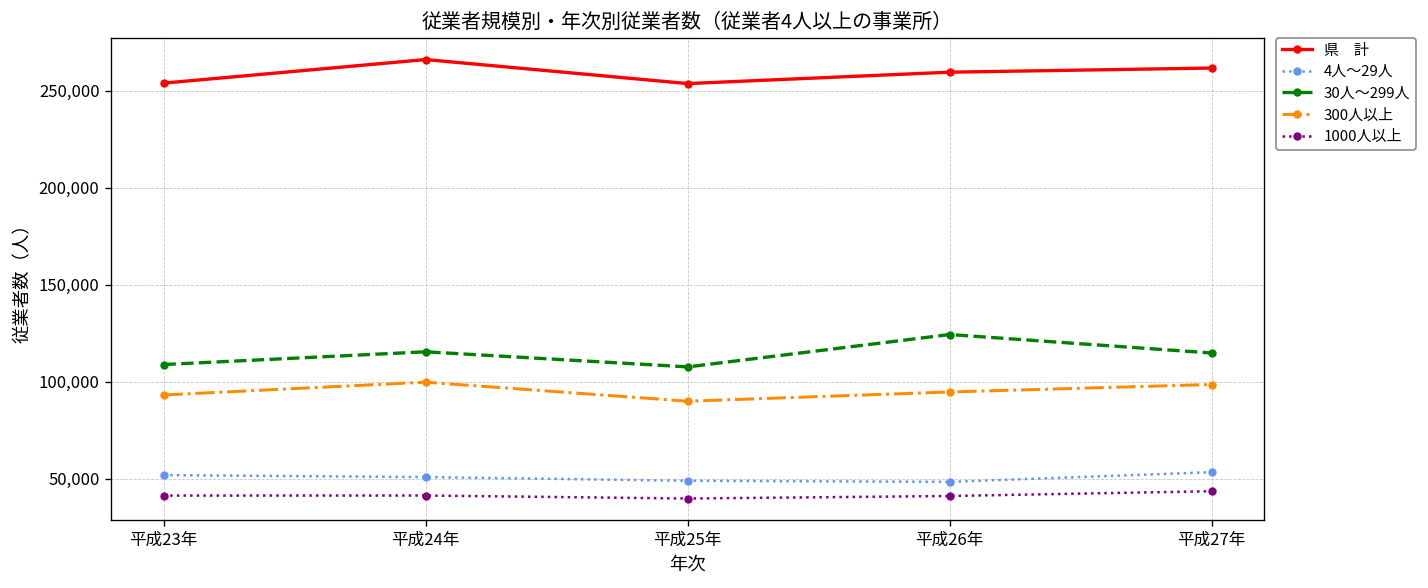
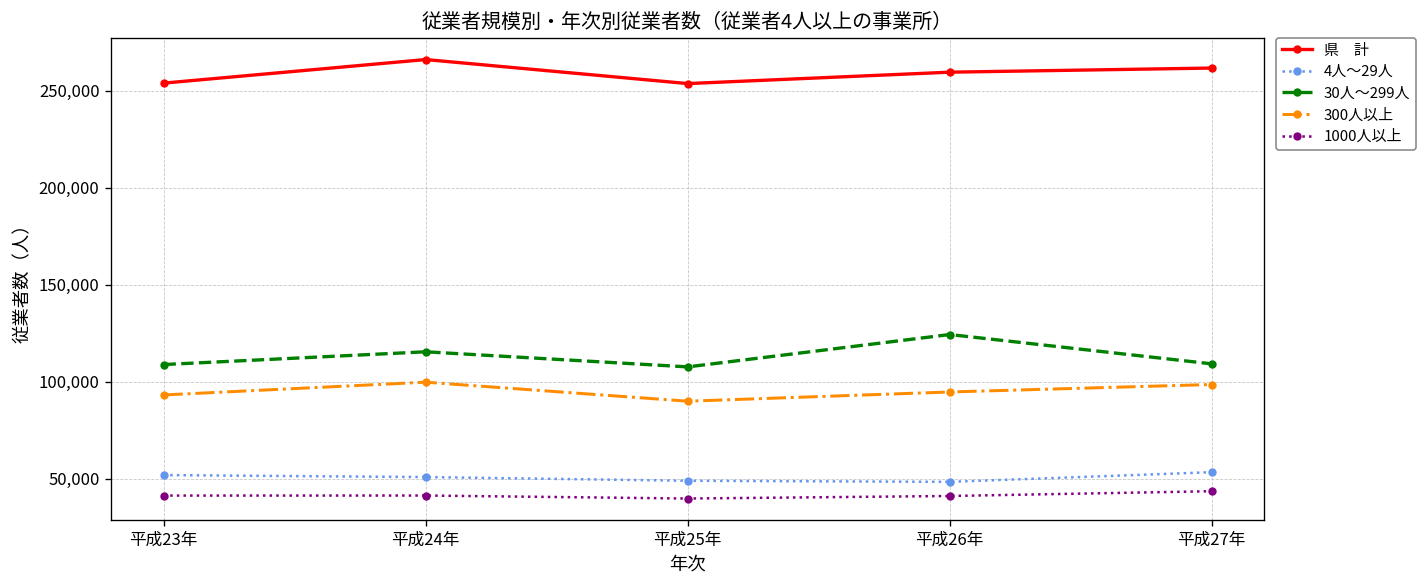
  {
    "県 計": {
      "平成23年": "254,000",
      "平成24年": "266,000",
      "平成25年": "254,000",
      "平成26年": "260,000",
      "平成27年": "262,000"
    },
    "4人～29人": {
      "平成23年": "52,000",
      "平成24年": "51,000",
      "平成25年": "49,000",
      "平成26年": "48,000",
      "平成27年": "53,000"
    },
    "30人～299人": {
      "平成23年": "109,000",
      "平成24年": "115,000",
      "平成25年": "108,000",
      "平成26年": "124,000",
-     "平成27年": "115,000"
+     "平成27年": "109,000"
    },
    "300人以上": {
      "平成23年": "93,000",
      "平成24年": "100,000",
      "平成25年": "90,000",
      "平成26年": "95,000",
      "平成27年": "99,000"
    },
    "1000人以上": {
      "平成23年": "41,000",
      "平成24年": "41,000",
      "平成25年": "40,000",
      "平成26年": "41,000",
      "平成27年": "44,000"
    }
  }
